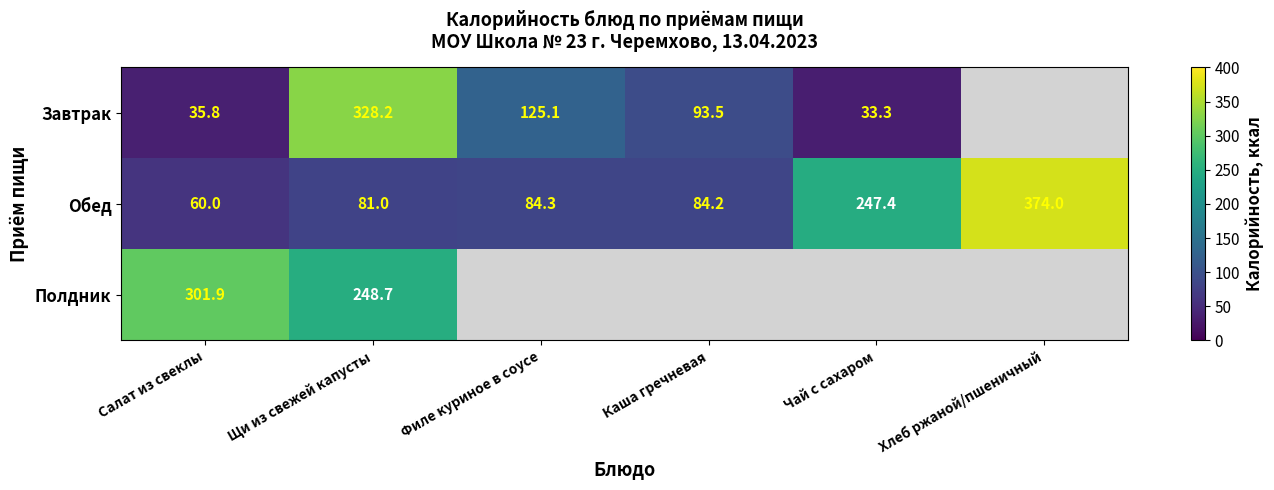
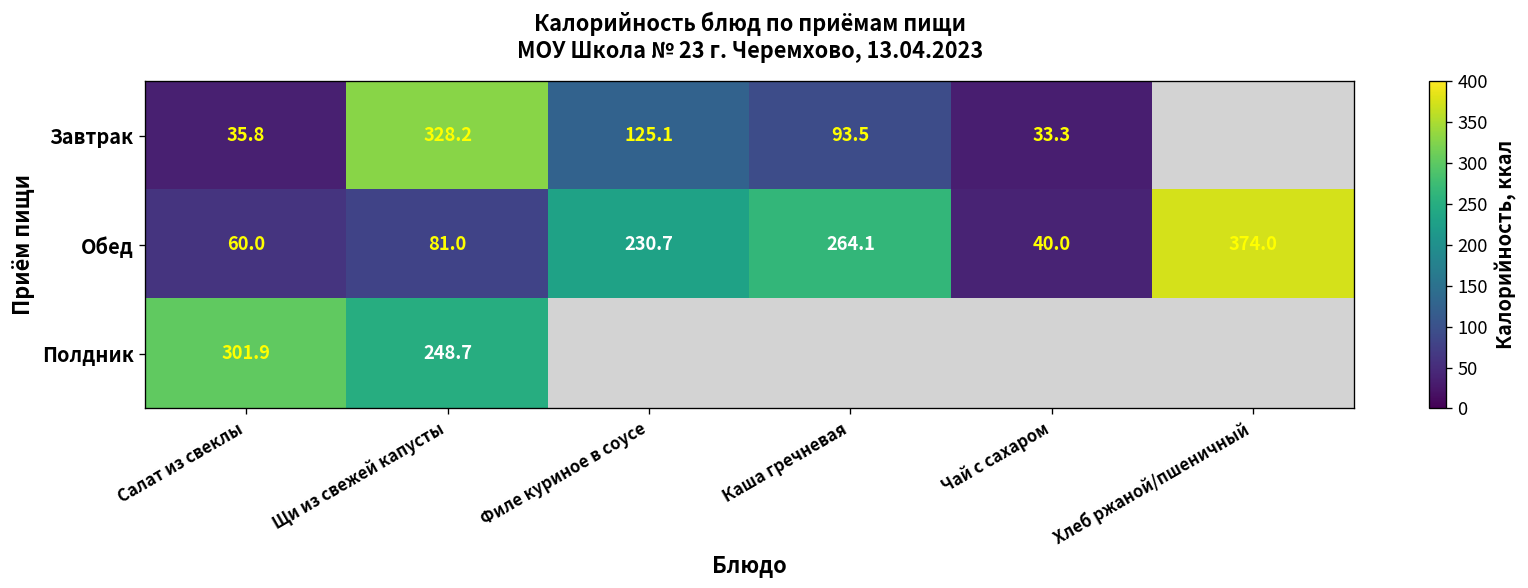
  {
    "Завтрак": {
      "Салат из свеклы": 35.8,
      "Щи из свежей капусты": 328.2,
      "Филе куриное в соусе": 125.1,
      "Каша гречневая": 93.5,
      "Чай с сахаром": 33.3
    },
    "Обед": {
      "Салат из свеклы": 60.0,
      "Щи из свежей капусты": 81.0,
-     "Филе куриное в соусе": 84.3,
-     "Каша гречневая": 84.2,
-     "Чай с сахаром": 247.4
+     "Филе куриное в соусе": 230.7,
+     "Каша гречневая": 264.1,
+     "Чай с сахаром": 40.0
    },
    "Полдник": {
      "Салат из свеклы": 301.9,
      "Щи из свежей капусты": 248.7
    }
  }
